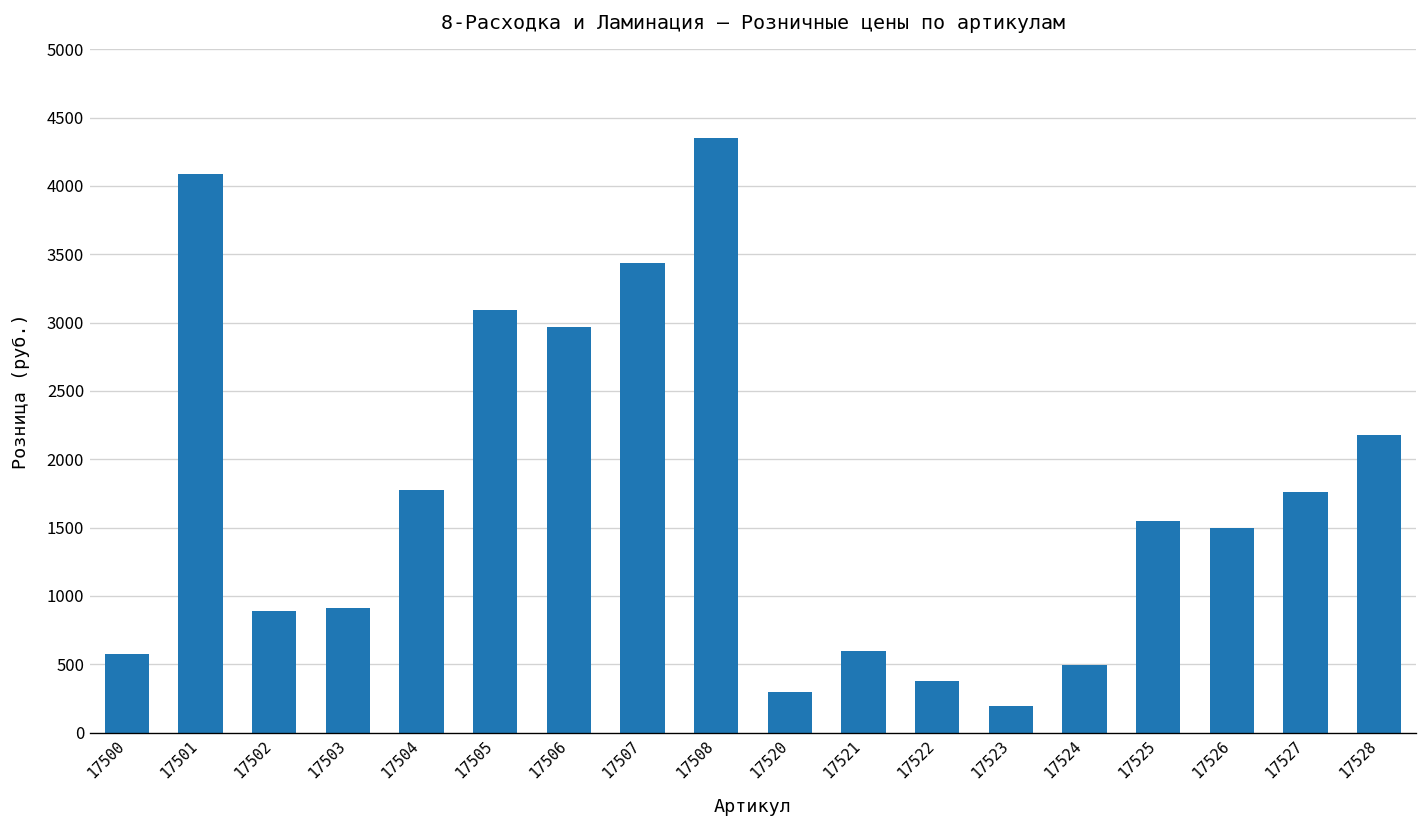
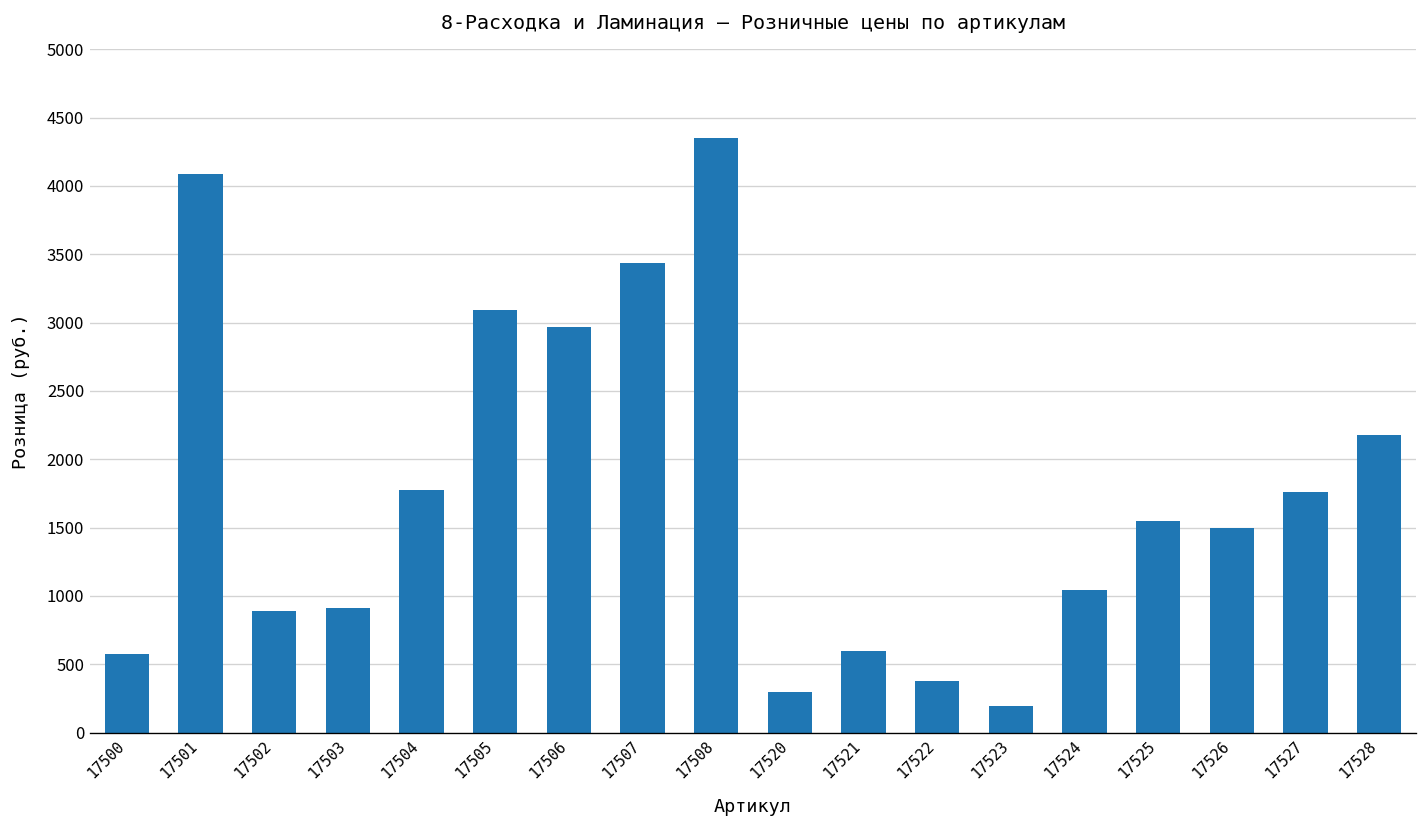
  {
    "17500": 580,
    "17501": 4090,
    "17502": 890,
    "17503": 910,
    "17504": 1780,
    "17505": 3090,
    "17506": 2970,
    "17507": 3430,
    "17508": 4350,
    "17520": 300,
    "17521": 600,
    "17522": 380,
    "17523": 200,
-   "17524": 500,
+   "17524": 1040,
    "17525": 1550,
    "17526": 1500,
    "17527": 1760,
    "17528": 2170
  }
